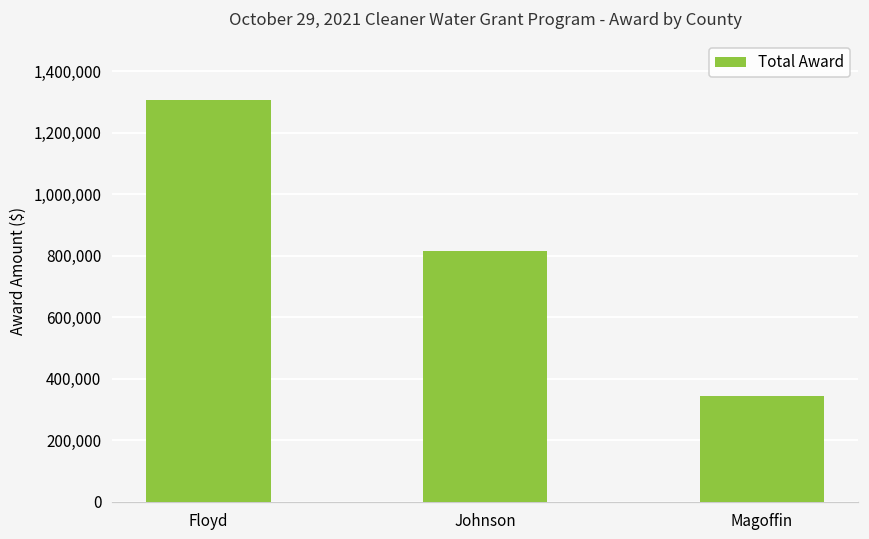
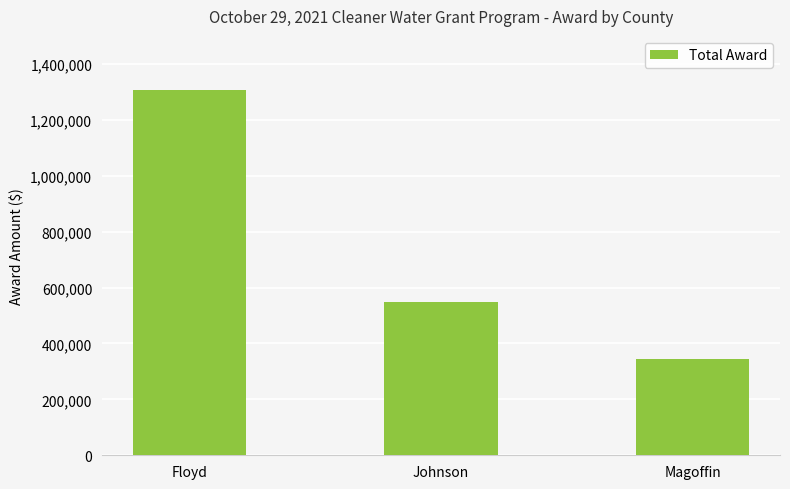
  {
    "Floyd": "1,310,000",
-   "Johnson": "810,000",
+   "Johnson": "550,000",
    "Magoffin": "340,000"
  }
